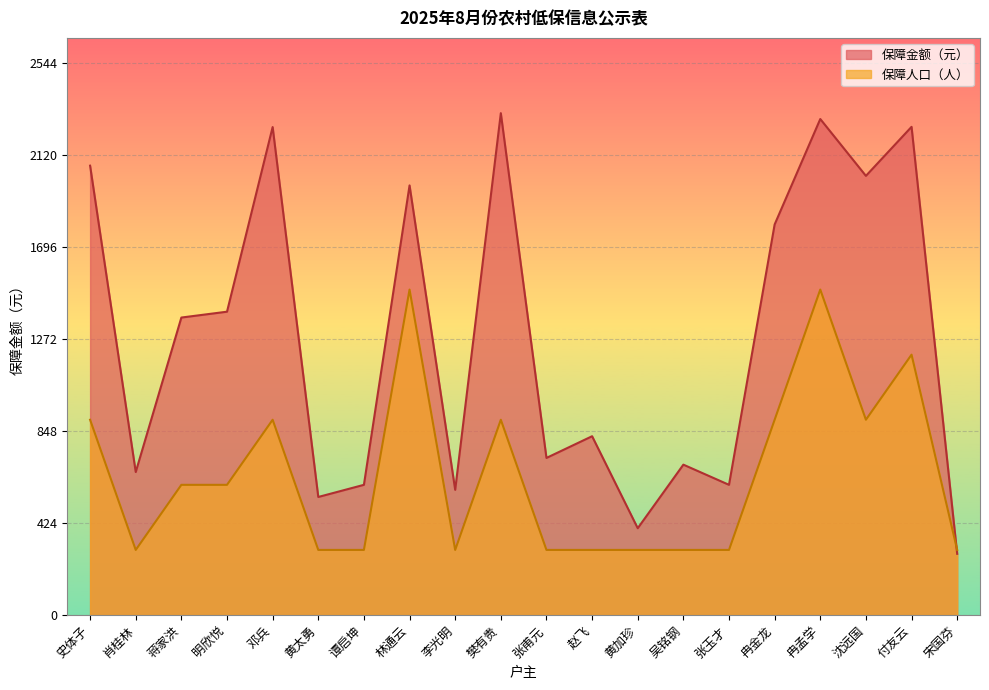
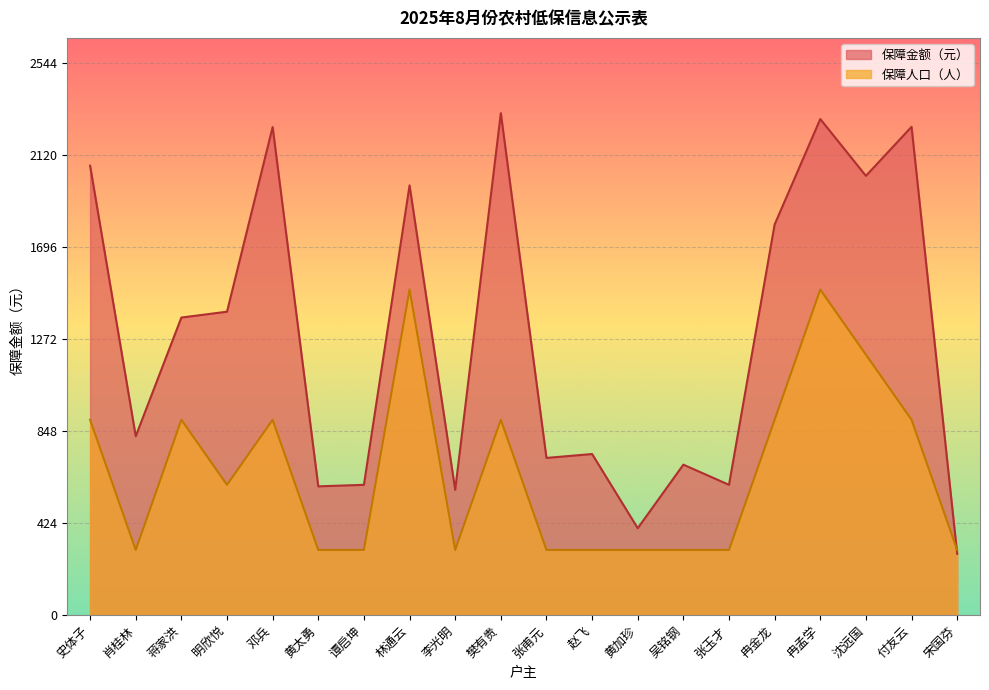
  {
    "保障金额（元）": {
      "史体子": 2070,
-     "肖桂林": 660,
+     "肖桂林": 820,
      "蒋家洪": 1370,
      "明欣悦": 1400,
      "邓兵": 2250,
-     "黄太勇": 540,
+     "黄太勇": 590,
      "谭启坤": 600,
      "林通云": 1980,
      "李光明": 580,
      "樊有贵": 2310,
      "张甫元": 720,
-     "赵飞": 820,
+     "赵飞": 740,
      "黄加珍": 400,
      "吴铭钢": 690,
      "张玉才": 600,
      "冉金龙": 1800,
      "冉孟学": 2290,
      "沈远国": 2020,
      "付友云": 2250,
      "宋国芬": 280
    },
    "保障人口（人）": {
      "史体子": 900,
      "肖桂林": 300,
-     "蒋家洪": 600,
+     "蒋家洪": 900,
      "明欣悦": 600,
      "邓兵": 900,
      "黄太勇": 300,
      "谭启坤": 300,
      "林通云": 1500,
      "李光明": 300,
      "樊有贵": 900,
      "张甫元": 300,
      "赵飞": 300,
      "黄加珍": 300,
      "吴铭钢": 300,
      "张玉才": 300,
      "冉金龙": 900,
      "冉孟学": 1500,
-     "沈远国": 900,
-     "付友云": 1200,
+     "沈远国": 1200,
+     "付友云": 900,
      "宋国芬": 300
    }
  }
